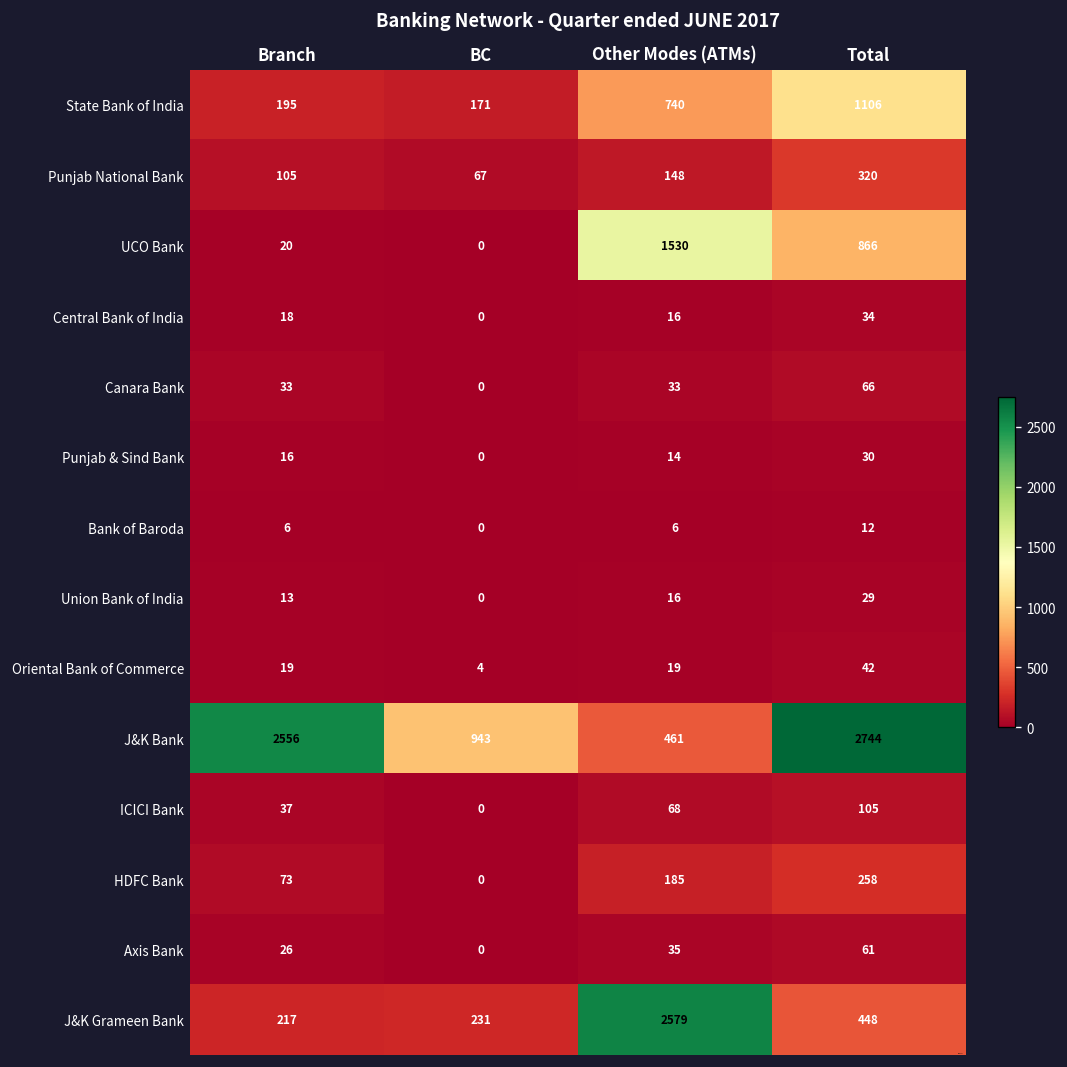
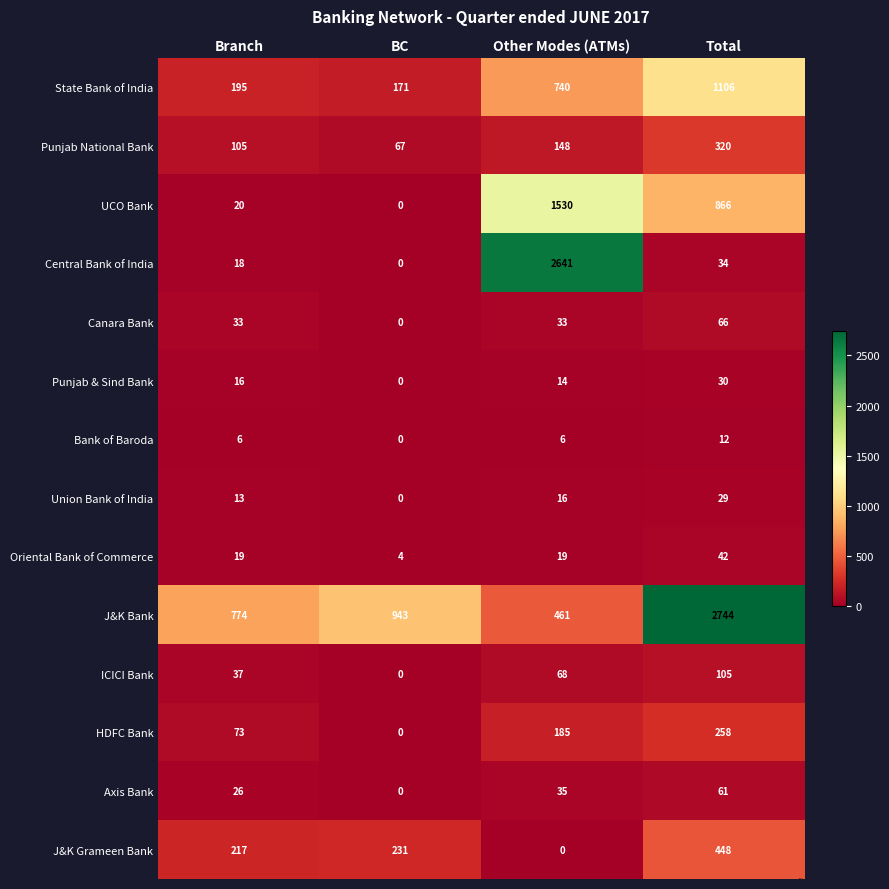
  {
    "State Bank of India": {
      "Branch": 195,
      "BC": 171,
      "Other Modes (ATMs)": 740,
      "Total": 1106
    },
    "Punjab National Bank": {
      "Branch": 105,
      "BC": 67,
      "Other Modes (ATMs)": 148,
      "Total": 320
    },
    "UCO Bank": {
      "Branch": 20,
      "BC": 0,
      "Other Modes (ATMs)": 1530,
      "Total": 866
    },
    "Central Bank of India": {
      "Branch": 18,
      "BC": 0,
-     "Other Modes (ATMs)": 16,
+     "Other Modes (ATMs)": 2641,
      "Total": 34
    },
    "Canara Bank": {
      "Branch": 33,
      "BC": 0,
      "Other Modes (ATMs)": 33,
      "Total": 66
    },
    "Punjab & Sind Bank": {
      "Branch": 16,
      "BC": 0,
      "Other Modes (ATMs)": 14,
      "Total": 30
    },
    "Bank of Baroda": {
      "Branch": 6,
      "BC": 0,
      "Other Modes (ATMs)": 6,
      "Total": 12
    },
    "Union Bank of India": {
      "Branch": 13,
      "BC": 0,
      "Other Modes (ATMs)": 16,
      "Total": 29
    },
    "Oriental Bank of Commerce": {
      "Branch": 19,
      "BC": 4,
      "Other Modes (ATMs)": 19,
      "Total": 42
    },
    "J&K Bank": {
-     "Branch": 2556,
+     "Branch": 774,
      "BC": 943,
      "Other Modes (ATMs)": 461,
      "Total": 2744
    },
    "ICICI Bank": {
      "Branch": 37,
      "BC": 0,
      "Other Modes (ATMs)": 68,
      "Total": 105
    },
    "HDFC Bank": {
      "Branch": 73,
      "BC": 0,
      "Other Modes (ATMs)": 185,
      "Total": 258
    },
    "Axis Bank": {
      "Branch": 26,
      "BC": 0,
      "Other Modes (ATMs)": 35,
      "Total": 61
    },
    "J&K Grameen Bank": {
      "Branch": 217,
      "BC": 231,
-     "Other Modes (ATMs)": 2579,
+     "Other Modes (ATMs)": 0,
      "Total": 448
    }
  }
